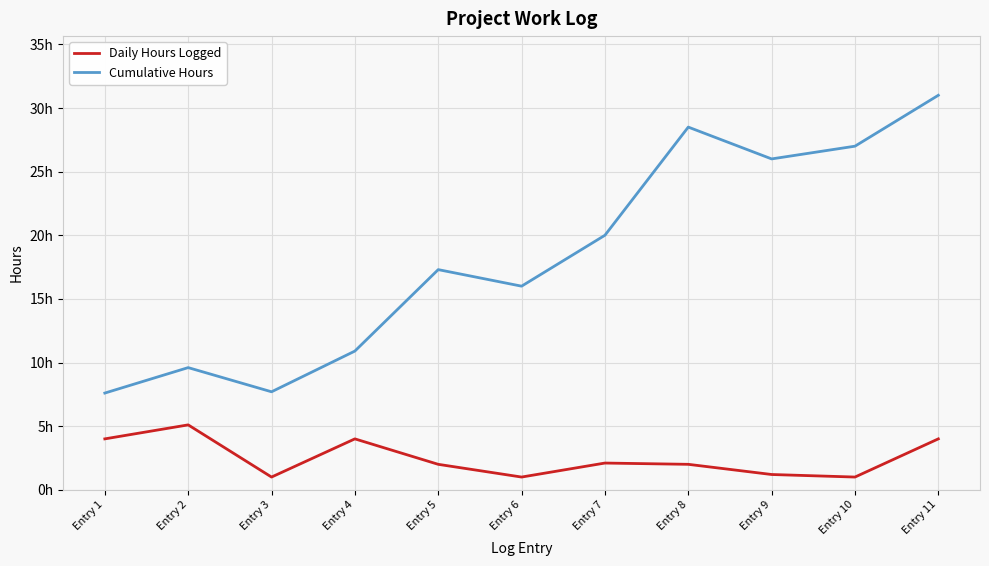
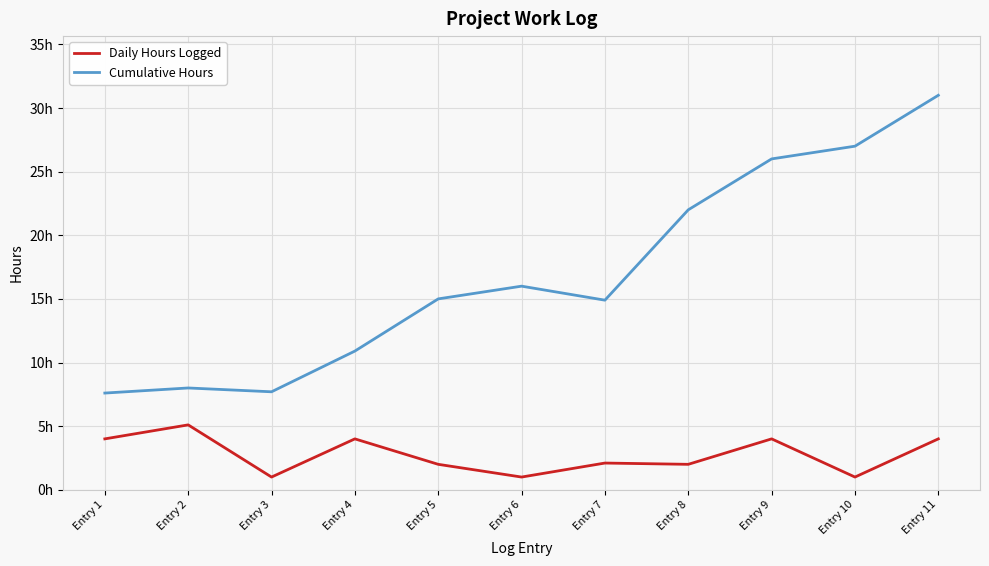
  {
    "Daily Hours Logged": {
      "Entry 1": "4.0h",
      "Entry 2": "5.1h",
      "Entry 3": "1.0h",
      "Entry 4": "4.0h",
      "Entry 5": "2.0h",
      "Entry 6": "1.0h",
      "Entry 7": "2.1h",
      "Entry 8": "2.0h",
-     "Entry 9": "1.2h",
+     "Entry 9": "4.0h",
      "Entry 10": "1.0h",
      "Entry 11": "4.0h"
    },
    "Cumulative Hours": {
      "Entry 1": "7.6h",
-     "Entry 2": "9.6h",
+     "Entry 2": "8.0h",
      "Entry 3": "7.7h",
      "Entry 4": "10.9h",
-     "Entry 5": "17.3h",
+     "Entry 5": "15.0h",
      "Entry 6": "16.0h",
-     "Entry 7": "20.0h",
-     "Entry 8": "28.5h",
+     "Entry 7": "14.9h",
+     "Entry 8": "22.0h",
      "Entry 9": "26.0h",
      "Entry 10": "27.0h",
      "Entry 11": "31.0h"
    }
  }
